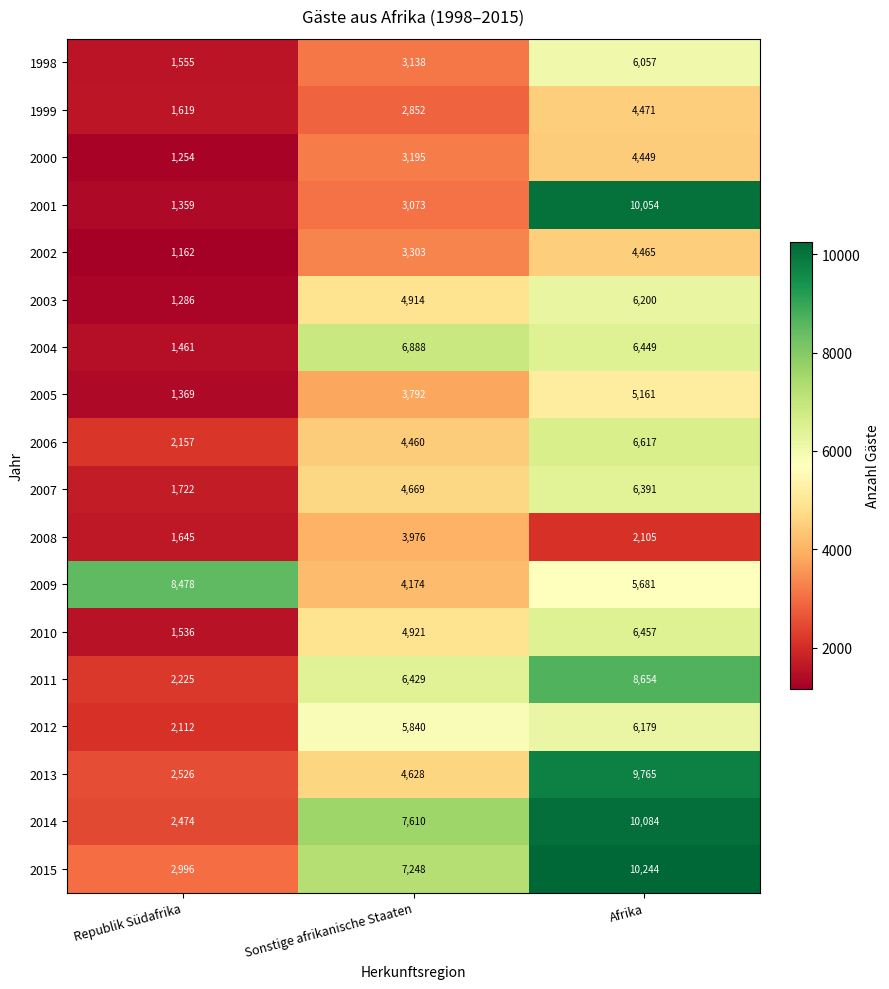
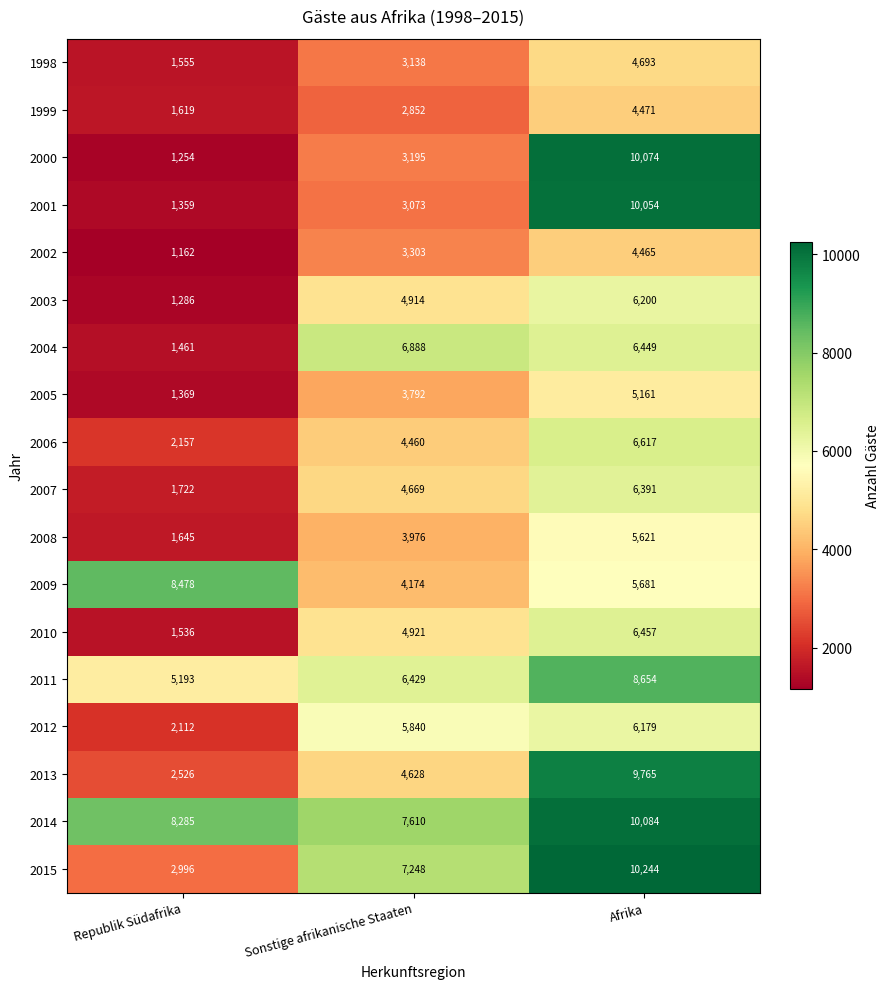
  {
    "1998": {
      "Republik Südafrika": "1,555",
      "Sonstige afrikanische Staaten": "3,138",
-     "Afrika": "6,057"
+     "Afrika": "4,693"
    },
    "1999": {
      "Republik Südafrika": "1,619",
      "Sonstige afrikanische Staaten": "2,852",
      "Afrika": "4,471"
    },
    "2000": {
      "Republik Südafrika": "1,254",
      "Sonstige afrikanische Staaten": "3,195",
-     "Afrika": "4,449"
+     "Afrika": "10,074"
    },
    "2001": {
      "Republik Südafrika": "1,359",
      "Sonstige afrikanische Staaten": "3,073",
      "Afrika": "10,054"
    },
    "2002": {
      "Republik Südafrika": "1,162",
      "Sonstige afrikanische Staaten": "3,303",
      "Afrika": "4,465"
    },
    "2003": {
      "Republik Südafrika": "1,286",
      "Sonstige afrikanische Staaten": "4,914",
      "Afrika": "6,200"
    },
    "2004": {
      "Republik Südafrika": "1,461",
      "Sonstige afrikanische Staaten": "6,888",
      "Afrika": "6,449"
    },
    "2005": {
      "Republik Südafrika": "1,369",
      "Sonstige afrikanische Staaten": "3,792",
      "Afrika": "5,161"
    },
    "2006": {
      "Republik Südafrika": "2,157",
      "Sonstige afrikanische Staaten": "4,460",
      "Afrika": "6,617"
    },
    "2007": {
      "Republik Südafrika": "1,722",
      "Sonstige afrikanische Staaten": "4,669",
      "Afrika": "6,391"
    },
    "2008": {
      "Republik Südafrika": "1,645",
      "Sonstige afrikanische Staaten": "3,976",
-     "Afrika": "2,105"
+     "Afrika": "5,621"
    },
    "2009": {
      "Republik Südafrika": "8,478",
      "Sonstige afrikanische Staaten": "4,174",
      "Afrika": "5,681"
    },
    "2010": {
      "Republik Südafrika": "1,536",
      "Sonstige afrikanische Staaten": "4,921",
      "Afrika": "6,457"
    },
    "2011": {
-     "Republik Südafrika": "2,225",
+     "Republik Südafrika": "5,193",
      "Sonstige afrikanische Staaten": "6,429",
      "Afrika": "8,654"
    },
    "2012": {
      "Republik Südafrika": "2,112",
      "Sonstige afrikanische Staaten": "5,840",
      "Afrika": "6,179"
    },
    "2013": {
      "Republik Südafrika": "2,526",
      "Sonstige afrikanische Staaten": "4,628",
      "Afrika": "9,765"
    },
    "2014": {
-     "Republik Südafrika": "2,474",
+     "Republik Südafrika": "8,285",
      "Sonstige afrikanische Staaten": "7,610",
      "Afrika": "10,084"
    },
    "2015": {
      "Republik Südafrika": "2,996",
      "Sonstige afrikanische Staaten": "7,248",
      "Afrika": "10,244"
    }
  }
